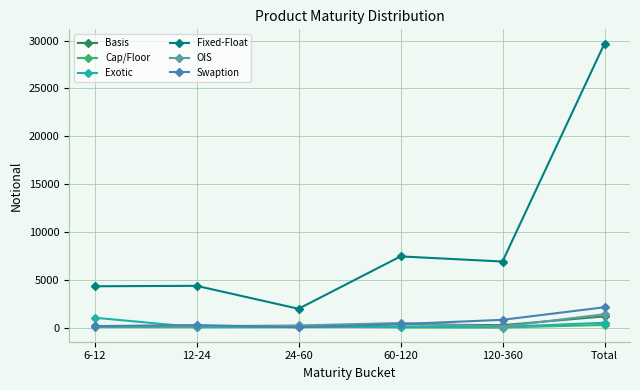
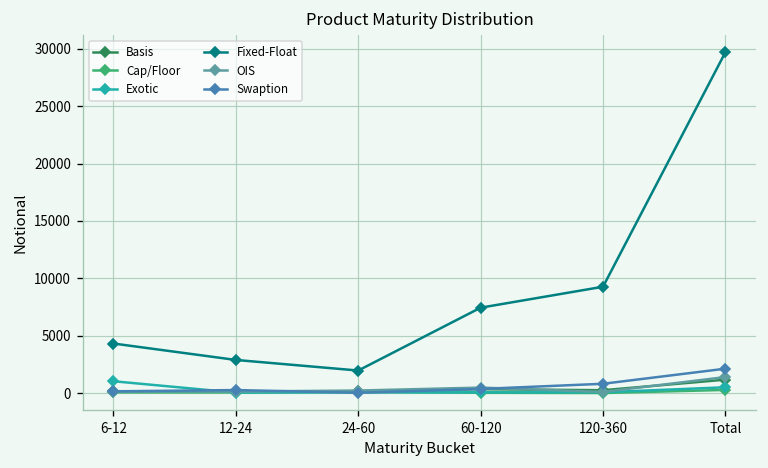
  {
    "Exotic": {
      "6-12": 1000
    },
    "Fixed-Float": {
      "6-12": 4000,
-     "12-24": 4000,
+     "12-24": 3000,
      "24-60": 2000,
      "60-120": 7000,
-     "120-360": 7000,
+     "120-360": 9000,
      "Total": 30000
    }
  }
